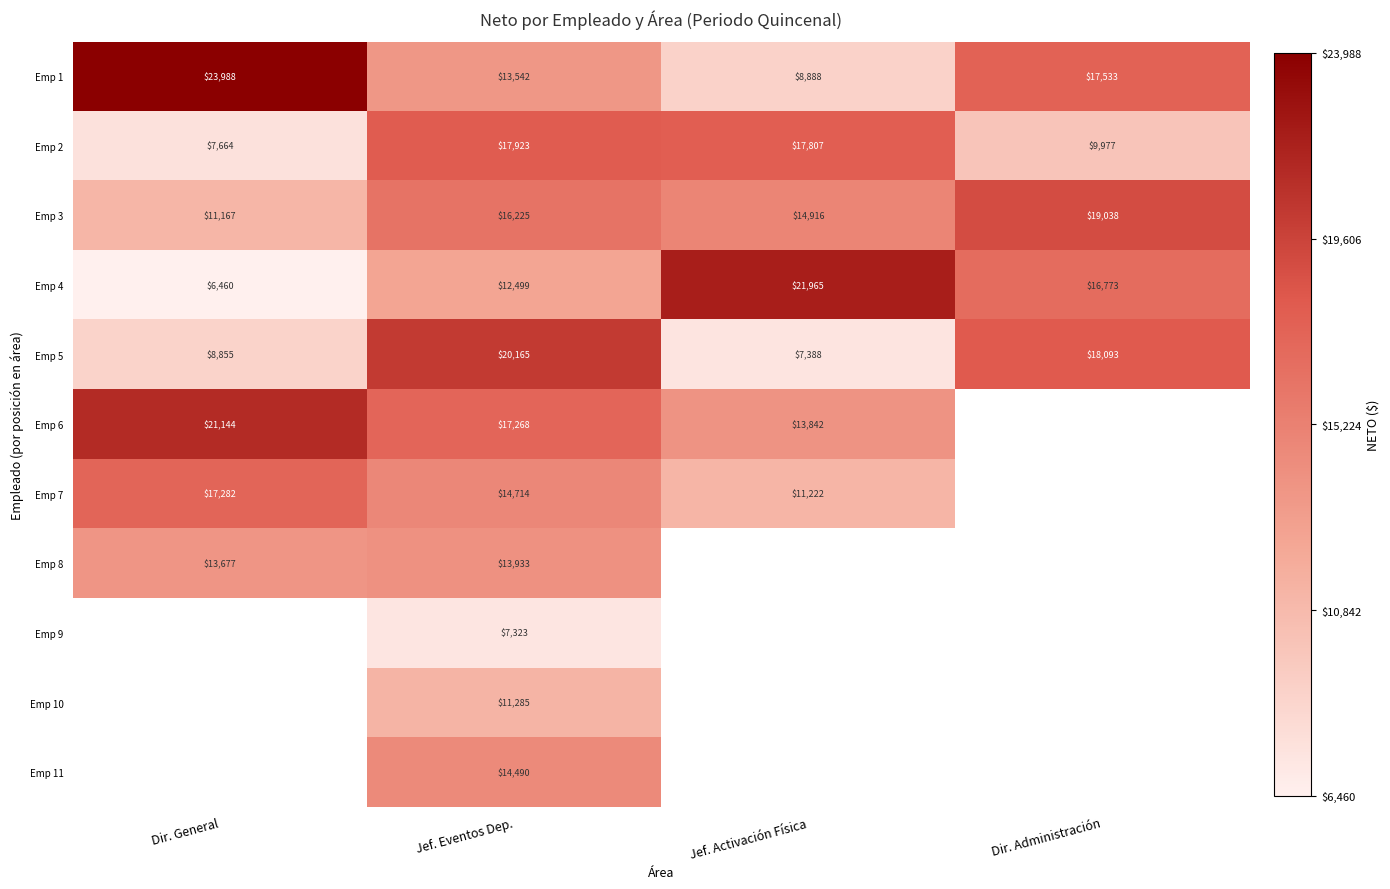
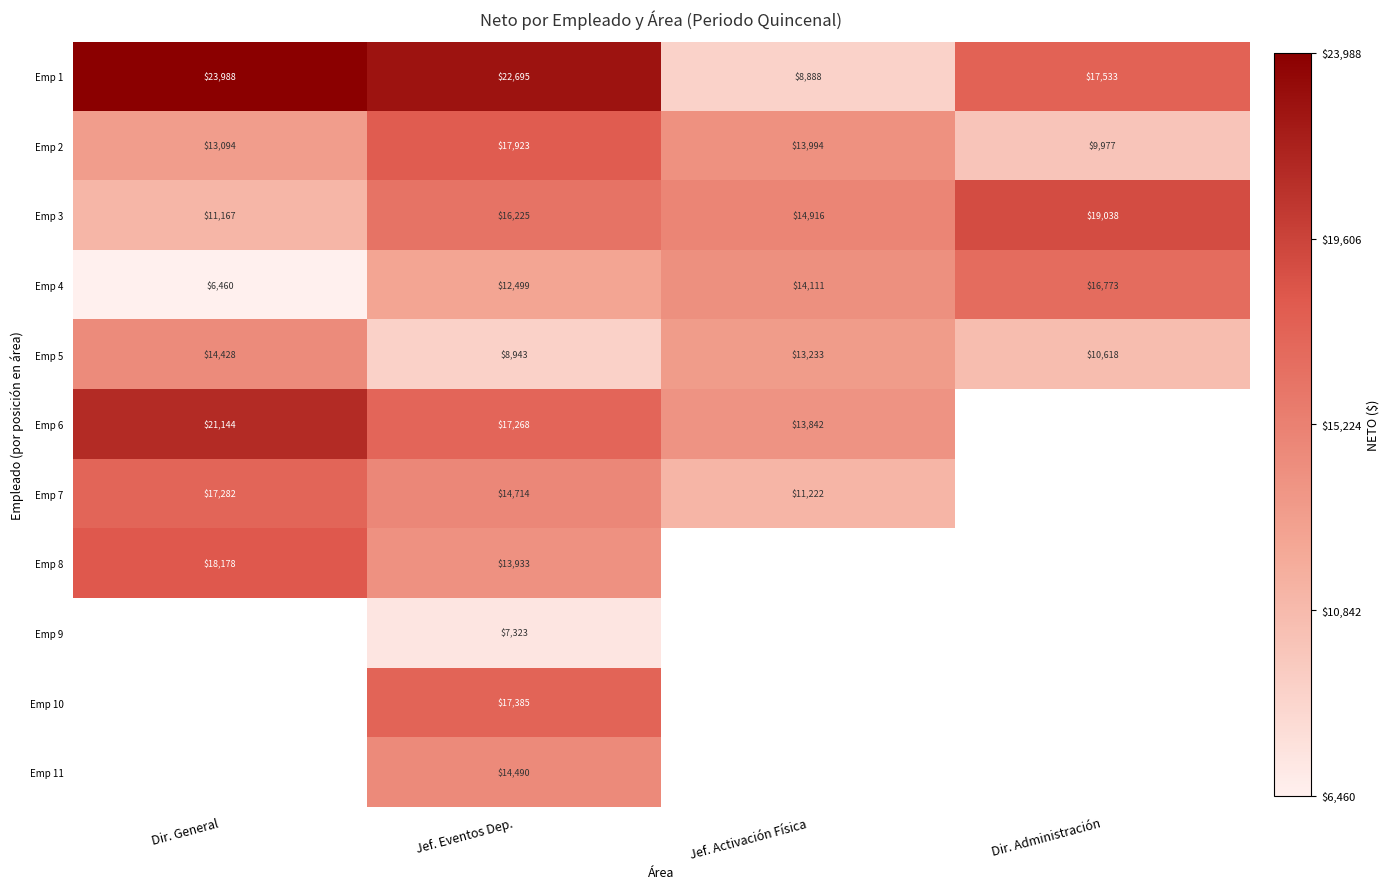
  {
    "Emp 1": {
      "Dir. General": "$23,988",
-     "Jef. Eventos Dep.": "$13,542",
+     "Jef. Eventos Dep.": "$22,695",
      "Jef. Activación Física": "$8,888",
      "Dir. Administración": "$17,533"
    },
    "Emp 2": {
-     "Dir. General": "$7,664",
+     "Dir. General": "$13,094",
      "Jef. Eventos Dep.": "$17,923",
-     "Jef. Activación Física": "$17,807",
+     "Jef. Activación Física": "$13,994",
      "Dir. Administración": "$9,977"
    },
    "Emp 3": {
      "Dir. General": "$11,167",
      "Jef. Eventos Dep.": "$16,225",
      "Jef. Activación Física": "$14,916",
      "Dir. Administración": "$19,038"
    },
    "Emp 4": {
      "Dir. General": "$6,460",
      "Jef. Eventos Dep.": "$12,499",
-     "Jef. Activación Física": "$21,965",
+     "Jef. Activación Física": "$14,111",
      "Dir. Administración": "$16,773"
    },
    "Emp 5": {
-     "Dir. General": "$8,855",
-     "Jef. Eventos Dep.": "$20,165",
-     "Jef. Activación Física": "$7,388",
-     "Dir. Administración": "$18,093"
+     "Dir. General": "$14,428",
+     "Jef. Eventos Dep.": "$8,943",
+     "Jef. Activación Física": "$13,233",
+     "Dir. Administración": "$10,618"
    },
    "Emp 6": {
      "Dir. General": "$21,144",
      "Jef. Eventos Dep.": "$17,268",
      "Jef. Activación Física": "$13,842"
    },
    "Emp 7": {
      "Dir. General": "$17,282",
      "Jef. Eventos Dep.": "$14,714",
      "Jef. Activación Física": "$11,222"
    },
    "Emp 8": {
-     "Dir. General": "$13,677",
+     "Dir. General": "$18,178",
      "Jef. Eventos Dep.": "$13,933"
    },
    "Emp 9": {
      "Jef. Eventos Dep.": "$7,323"
    },
    "Emp 10": {
-     "Jef. Eventos Dep.": "$11,285"
+     "Jef. Eventos Dep.": "$17,385"
    },
    "Emp 11": {
      "Jef. Eventos Dep.": "$14,490"
    }
  }
